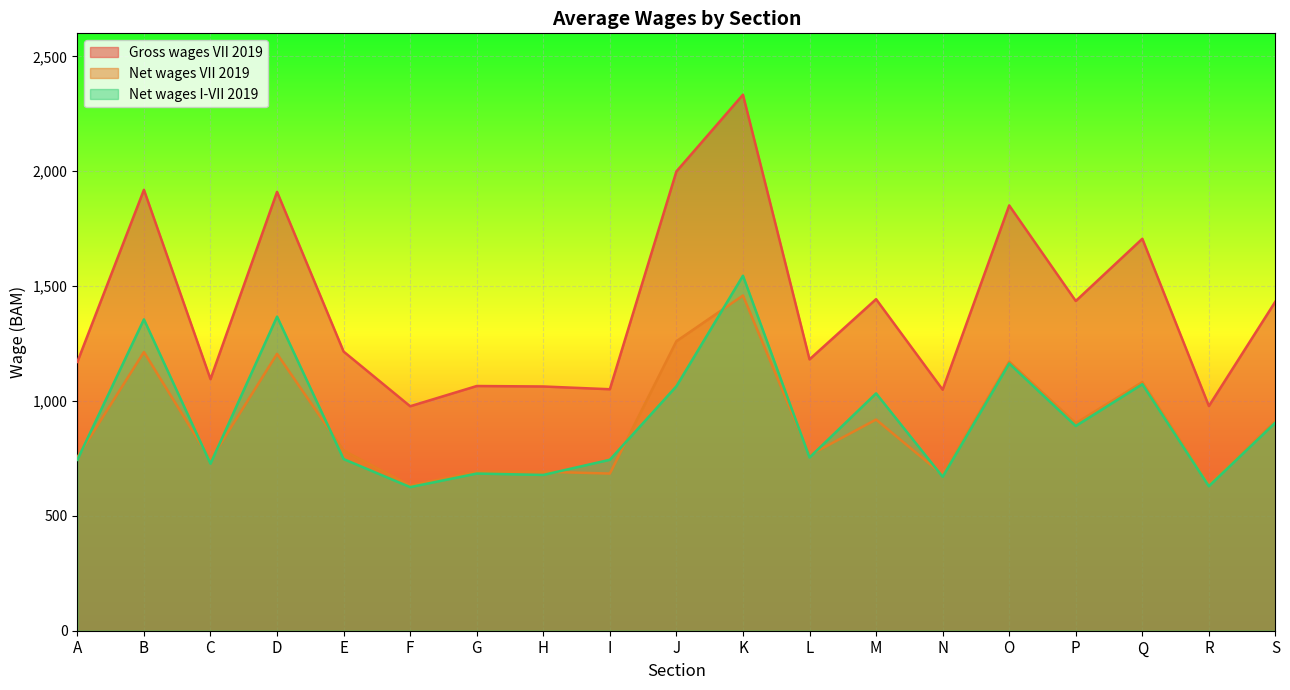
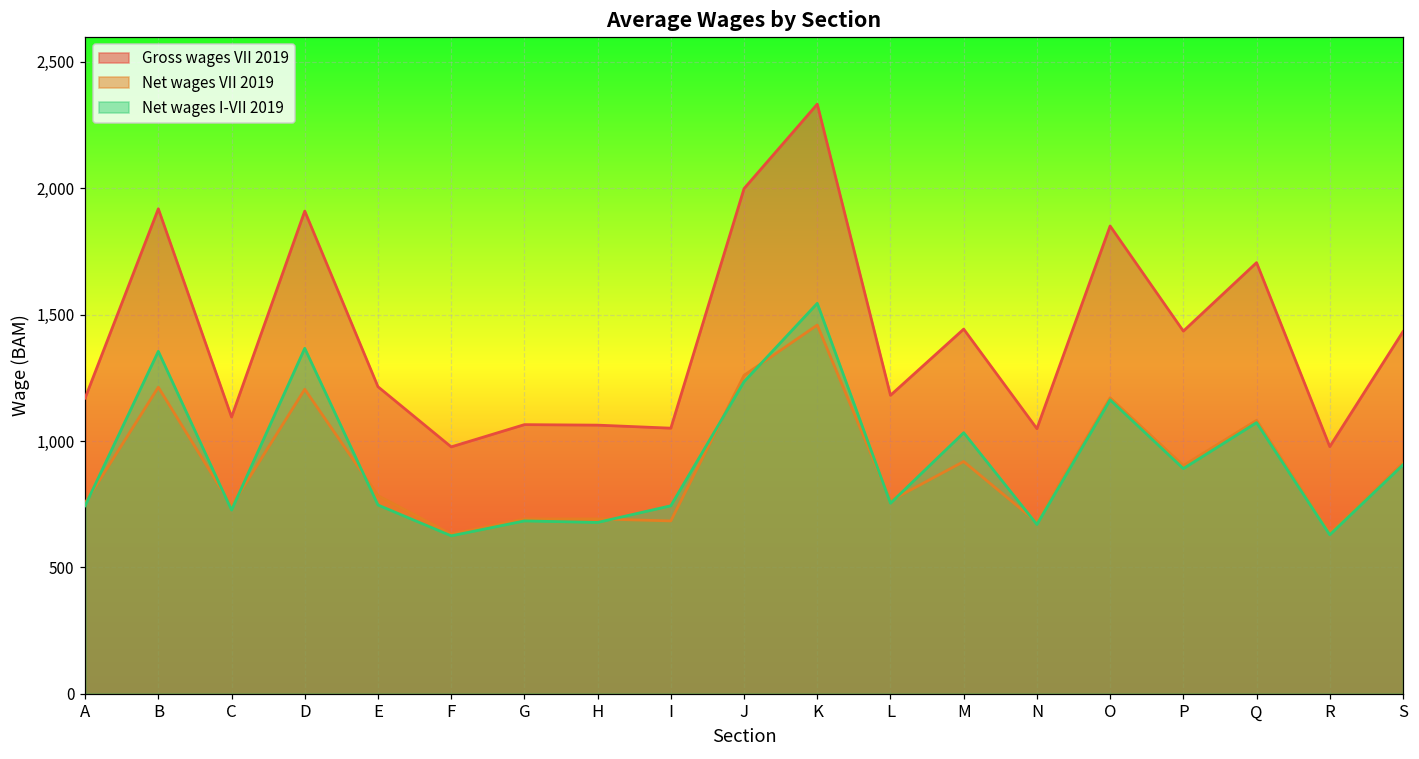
  {
    "Net wages I-VII 2019": {
      "A": "740",
      "B": "1,360",
      "C": "730",
      "D": "1,370",
      "E": "750",
      "H": "680",
      "I": "740",
-     "J": "1,060",
+     "J": "1,240",
      "K": "1,550",
      "M": "1,030",
      "P": "890"
    }
  }
